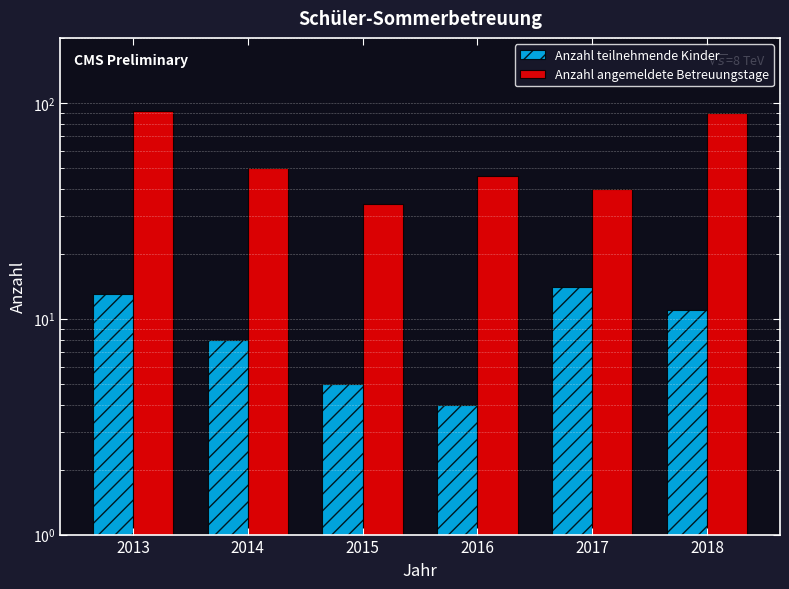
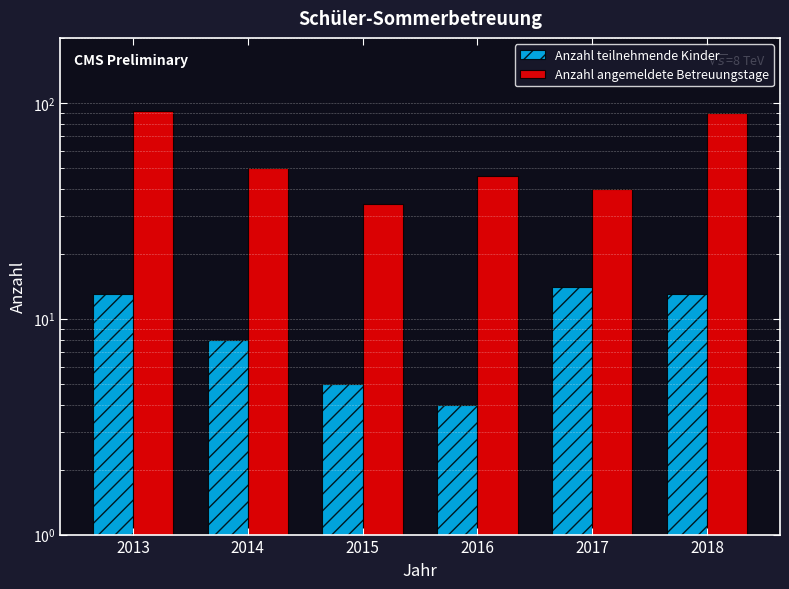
  {
    "Anzahl teilnehmende Kinder": {
      "2013": 13,
      "2014": 8,
      "2015": 5,
      "2016": 4,
      "2017": 14,
-     "2018": 11
+     "2018": 13
    },
    "Anzahl angemeldete Betreuungstage": {
      "2013": 92,
      "2014": 50,
      "2015": 34,
      "2016": 46,
      "2017": 40,
      "2018": 90
    }
  }
